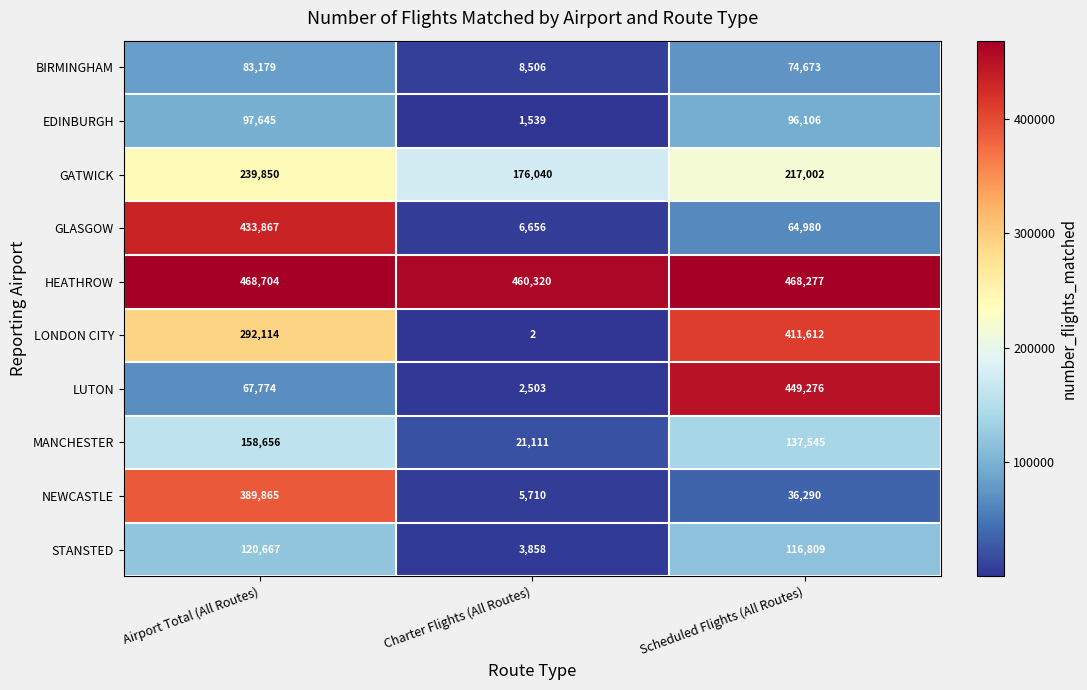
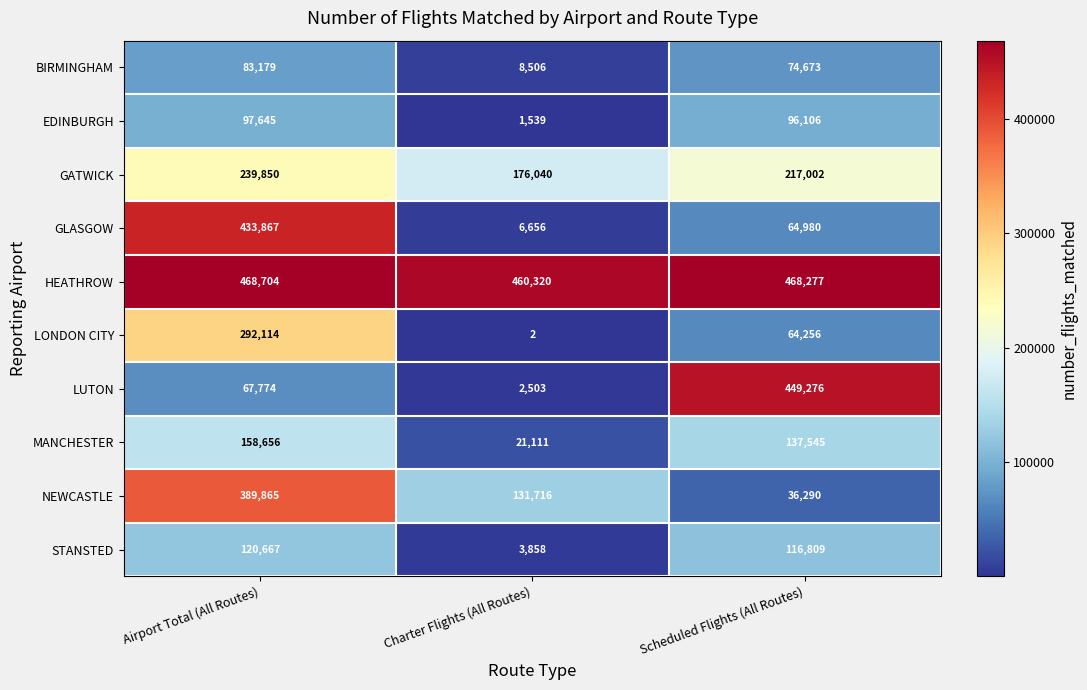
  {
    "BIRMINGHAM": {
      "Airport Total (All Routes)": "83,179",
      "Charter Flights (All Routes)": "8,506",
      "Scheduled Flights (All Routes)": "74,673"
    },
    "EDINBURGH": {
      "Airport Total (All Routes)": "97,645",
      "Charter Flights (All Routes)": "1,539",
      "Scheduled Flights (All Routes)": "96,106"
    },
    "GATWICK": {
      "Airport Total (All Routes)": "239,850",
      "Charter Flights (All Routes)": "176,040",
      "Scheduled Flights (All Routes)": "217,002"
    },
    "GLASGOW": {
      "Airport Total (All Routes)": "433,867",
      "Charter Flights (All Routes)": "6,656",
      "Scheduled Flights (All Routes)": "64,980"
    },
    "HEATHROW": {
      "Airport Total (All Routes)": "468,704",
      "Charter Flights (All Routes)": "460,320",
      "Scheduled Flights (All Routes)": "468,277"
    },
    "LONDON CITY": {
      "Airport Total (All Routes)": "292,114",
      "Charter Flights (All Routes)": "2",
-     "Scheduled Flights (All Routes)": "411,612"
+     "Scheduled Flights (All Routes)": "64,256"
    },
    "LUTON": {
      "Airport Total (All Routes)": "67,774",
      "Charter Flights (All Routes)": "2,503",
      "Scheduled Flights (All Routes)": "449,276"
    },
    "MANCHESTER": {
      "Airport Total (All Routes)": "158,656",
      "Charter Flights (All Routes)": "21,111",
      "Scheduled Flights (All Routes)": "137,545"
    },
    "NEWCASTLE": {
      "Airport Total (All Routes)": "389,865",
-     "Charter Flights (All Routes)": "5,710",
+     "Charter Flights (All Routes)": "131,716",
      "Scheduled Flights (All Routes)": "36,290"
    },
    "STANSTED": {
      "Airport Total (All Routes)": "120,667",
      "Charter Flights (All Routes)": "3,858",
      "Scheduled Flights (All Routes)": "116,809"
    }
  }
